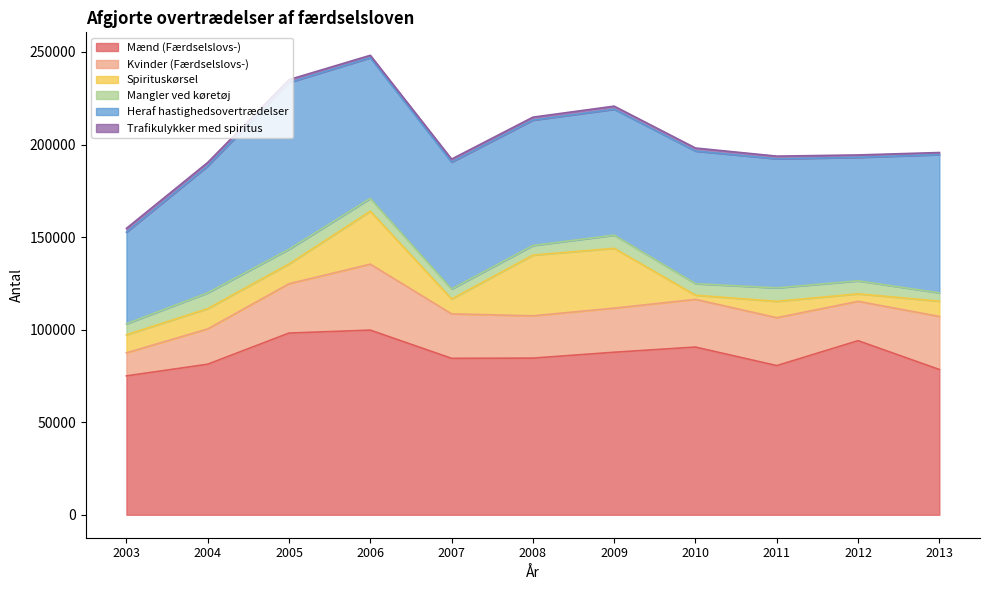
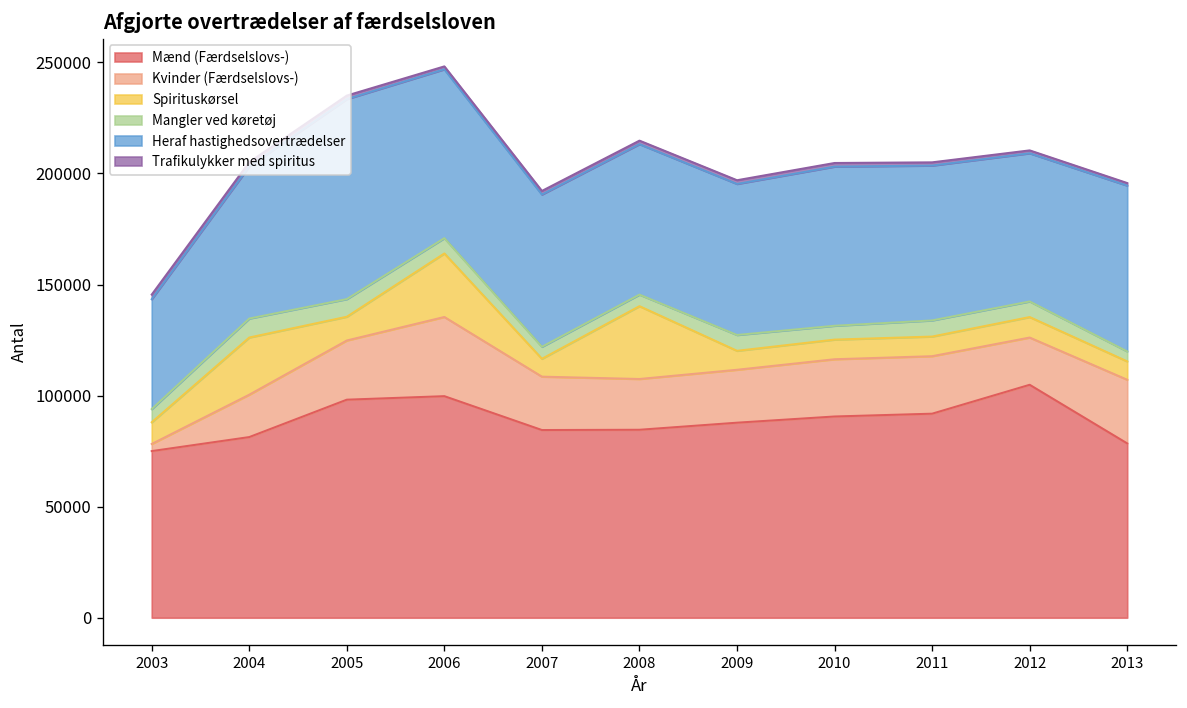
  {
    "Mænd (Færdselslovs-)": {
      "2003": 75000,
      "2004": 81000,
      "2005": 98000,
      "2006": 100000,
      "2007": 84000,
      "2008": 85000,
      "2009": 88000,
      "2010": 91000,
-     "2011": 81000,
-     "2012": 94000,
+     "2011": 92000,
+     "2012": 105000,
      "2013": 78000
    },
    "Kvinder (Færdselslovs-)": {
-     "2003": 12000,
+     "2003": 3000,
      "2004": 19000,
      "2005": 27000,
      "2006": 36000,
      "2007": 24000,
      "2008": 23000,
      "2009": 24000,
      "2010": 26000,
      "2011": 26000,
      "2012": 21000,
      "2013": 29000
    },
    "Spirituskørsel": {
      "2003": 10000,
-     "2004": 11000,
+     "2004": 26000,
      "2005": 11000,
      "2006": 29000,
      "2007": 8000,
      "2008": 33000,
-     "2009": 32000,
-     "2010": 2000,
+     "2009": 9000,
+     "2010": 9000,
      "2011": 9000,
-     "2012": 4000,
+     "2012": 9000,
      "2013": 8000
    },
    "Mangler ved køretøj": {
      "2003": 6000,
      "2004": 9000,
      "2005": 8000,
      "2006": 7000,
      "2007": 5000,
      "2008": 5000,
      "2009": 7000,
      "2010": 6000,
      "2011": 7000,
      "2012": 7000,
      "2013": 4000
    },
    "Heraf hastighedsovertrædelser": {
      "2003": 49000,
      "2004": 68000,
      "2007": 69000,
      "2008": 68000,
      "2009": 68000,
      "2010": 72000,
      "2011": 70000
    },
    "Trafikulykker med spiritus": {
      "2003": 2000,
      "2007": 2000,
      "2008": 2000,
      "2009": 2000,
      "2010": 2000,
      "2011": 1000
    }
  }
